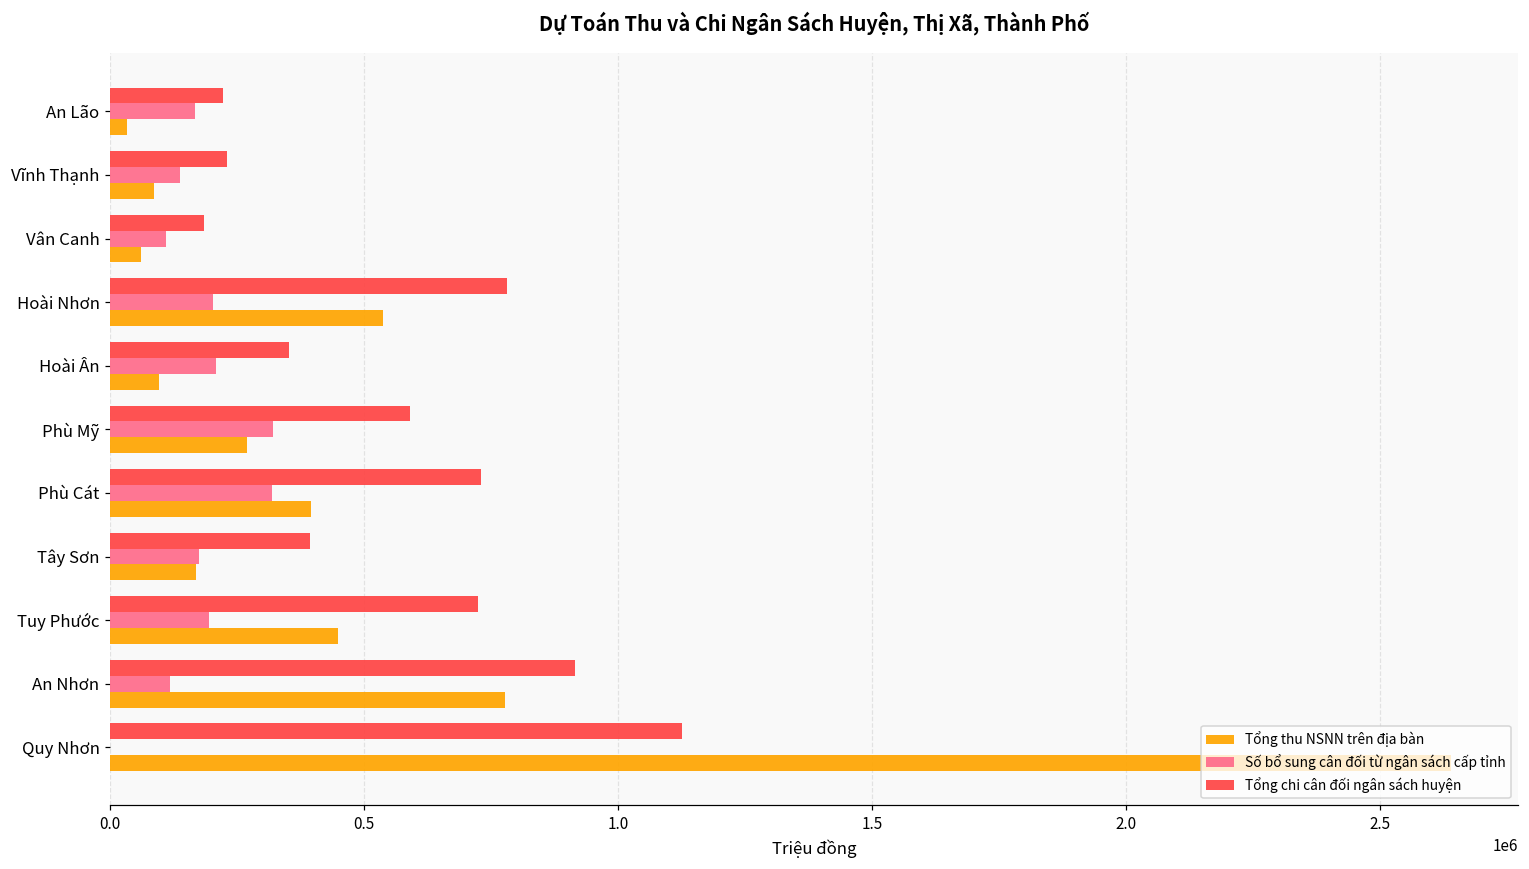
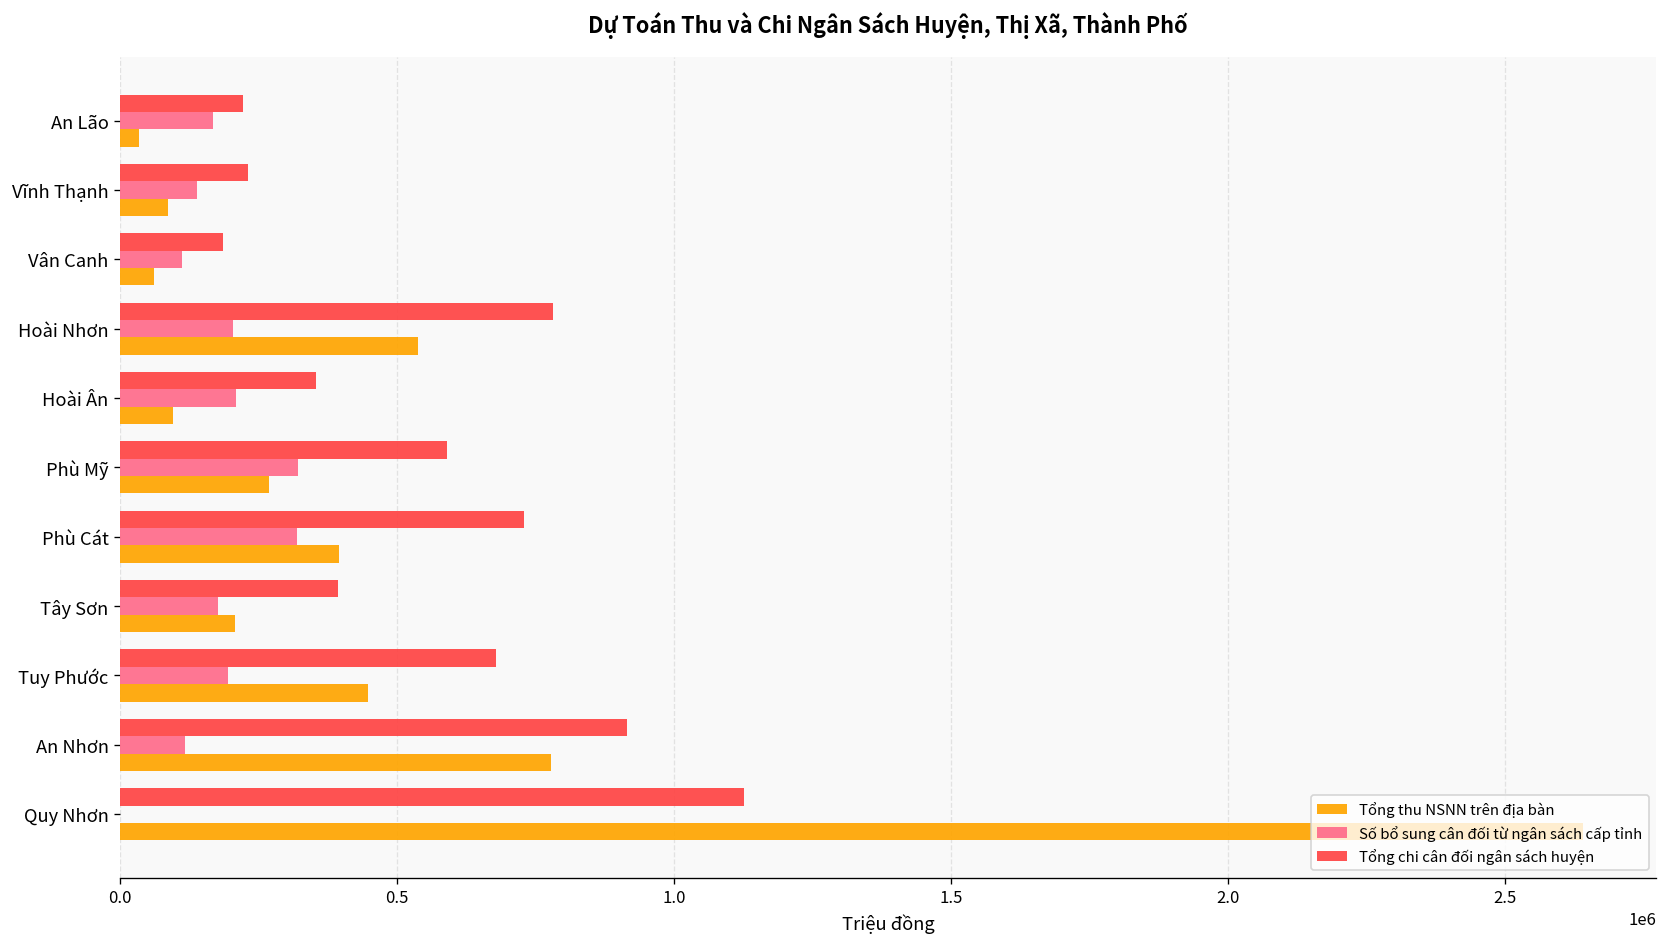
  {
    "Tổng thu NSNN trên địa bàn": {
      "An Lão": 30000,
      "Vĩnh Thạnh": 90000,
      "Vân Canh": 60000,
      "Hoài Nhơn": 540000,
      "Hoài Ân": 100000,
      "Phù Mỹ": 270000,
      "Phù Cát": 400000,
-     "Tây Sơn": 170000,
+     "Tây Sơn": 210000,
      "Tuy Phước": 450000,
      "An Nhơn": 780000
    },
    "Số bổ sung cân đối từ ngân sách cấp tỉnh": {
      "An Lão": 170000,
      "Vĩnh Thạnh": 140000,
      "Vân Canh": 110000,
      "Hoài Nhơn": 200000,
      "Hoài Ân": 210000,
      "Phù Mỹ": 320000,
      "Phù Cát": 320000,
      "Tây Sơn": 180000,
      "Tuy Phước": 190000,
      "An Nhơn": 120000,
      "Quy Nhơn": 0
    },
    "Tổng chi cân đối ngân sách huyện": {
      "An Lão": 220000,
      "Vĩnh Thạnh": 230000,
      "Vân Canh": 180000,
      "Hoài Nhơn": 780000,
      "Hoài Ân": 350000,
      "Phù Mỹ": 590000,
      "Phù Cát": 730000,
      "Tây Sơn": 390000,
-     "Tuy Phước": 720000,
+     "Tuy Phước": 680000,
      "An Nhơn": 910000,
      "Quy Nhơn": 1130000
    }
  }
